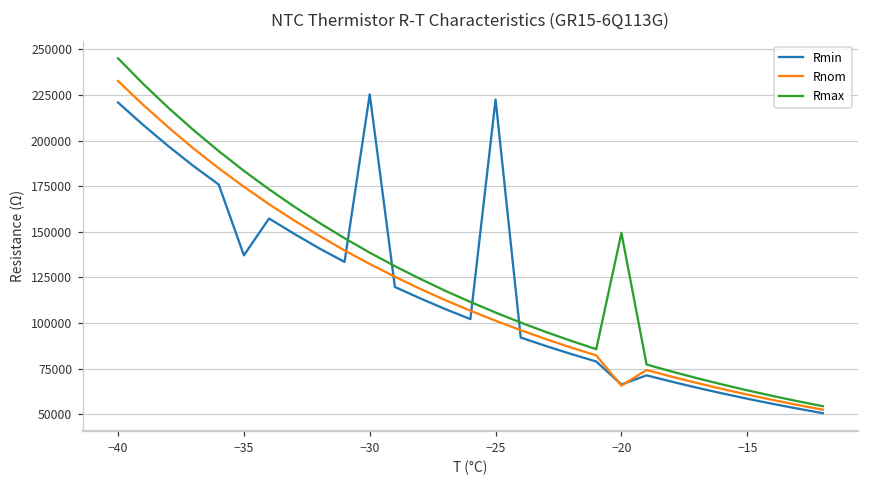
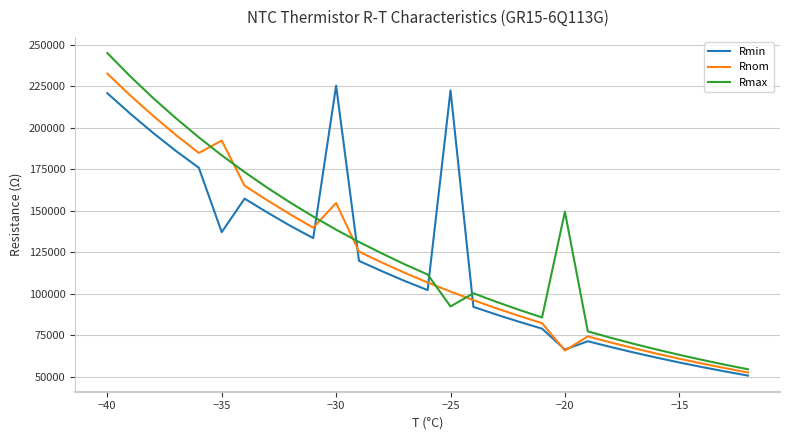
  {
    "Rmin": {
      "−40": 221000,
      "−35": 137000,
      "−30": 225000,
      "−25": 222000,
      "−15": 59000
    },
    "Rnom": {
      "−40": 233000,
-     "−35": 175000,
-     "−30": 132000,
+     "−35": 192000,
+     "−30": 155000,
      "−25": 101000,
      "−15": 61000
    },
    "Rmax": {
      "−40": 245000,
      "−35": 183000,
      "−30": 139000,
-     "−25": 106000,
+     "−25": 92000,
      "−20": 149000,
      "−15": 63000
    }
  }
